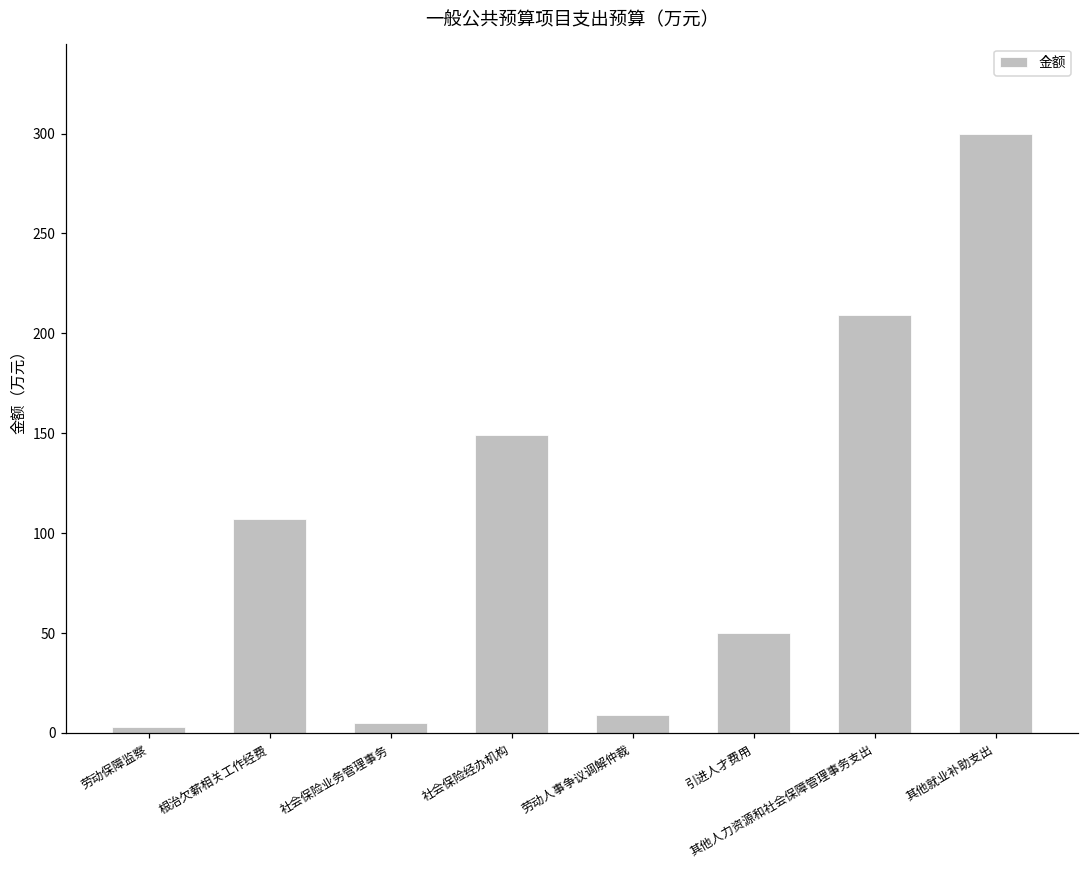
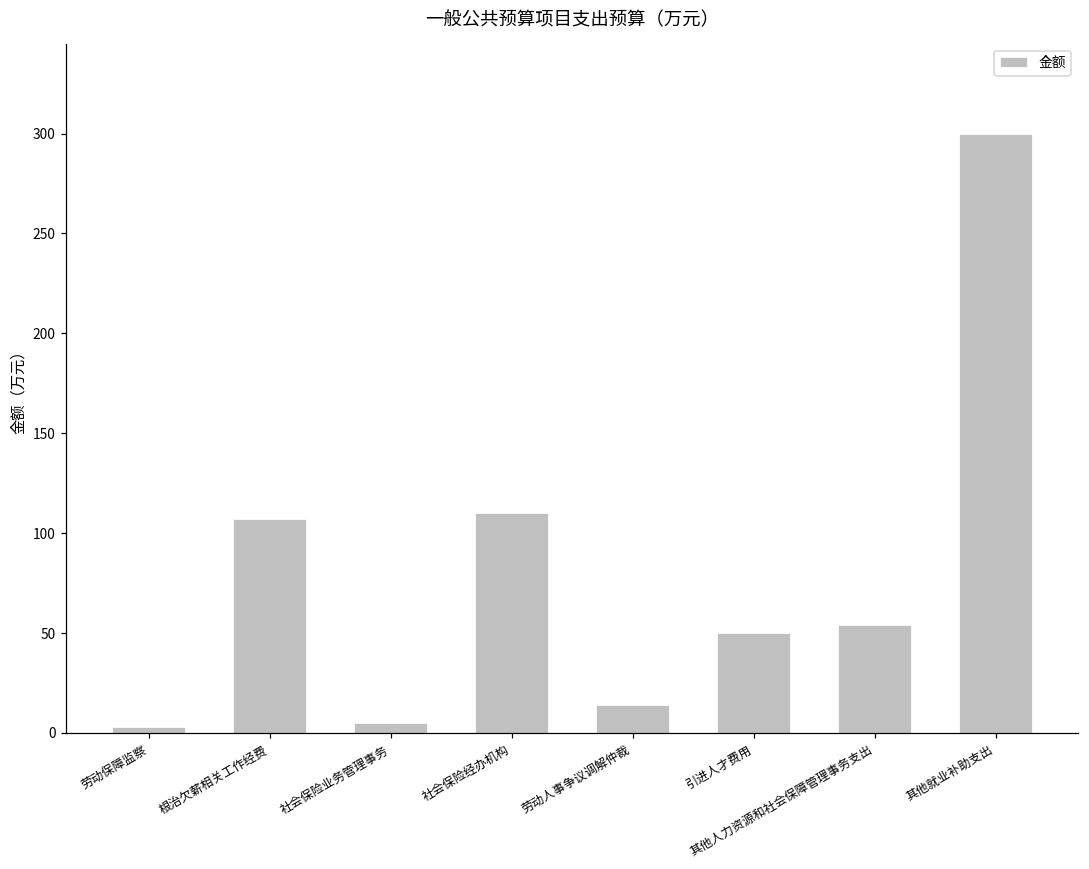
  {
    "劳动保障监察": 3,
    "根治欠薪相关工作经费": 107,
    "社会保险业务管理事务": 5,
-   "社会保险经办机构": 149,
-   "劳动人事争议调解仲裁": 9,
+   "社会保险经办机构": 110,
+   "劳动人事争议调解仲裁": 14,
    "引进人才费用": 50,
-   "其他人力资源和社会保障管理事务支出": 209,
+   "其他人力资源和社会保障管理事务支出": 54,
    "其他就业补助支出": 300
  }
